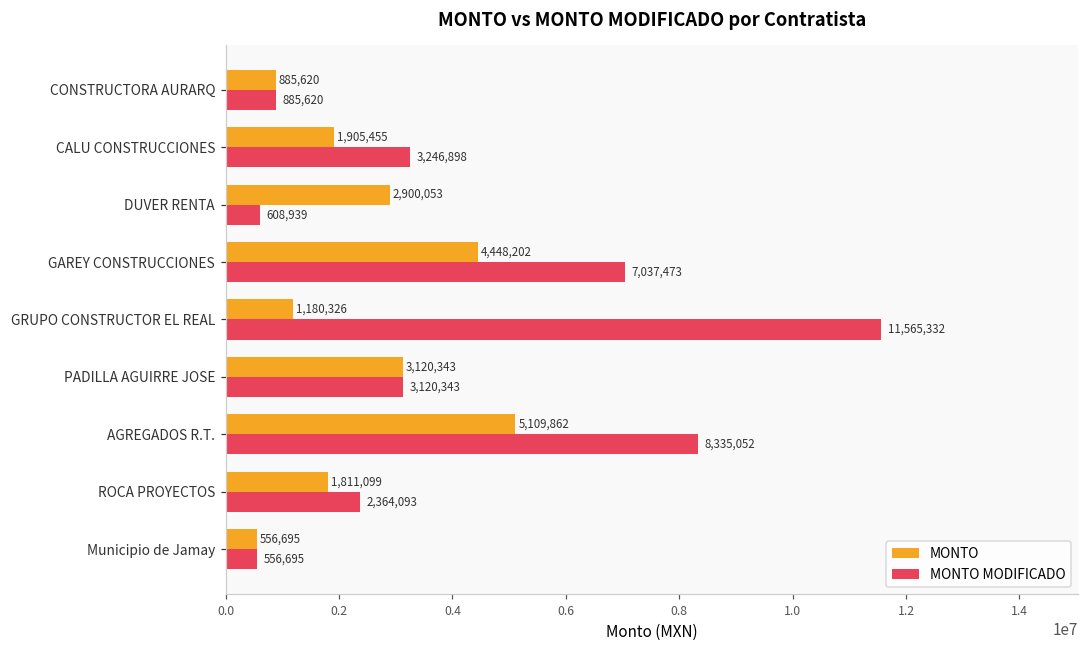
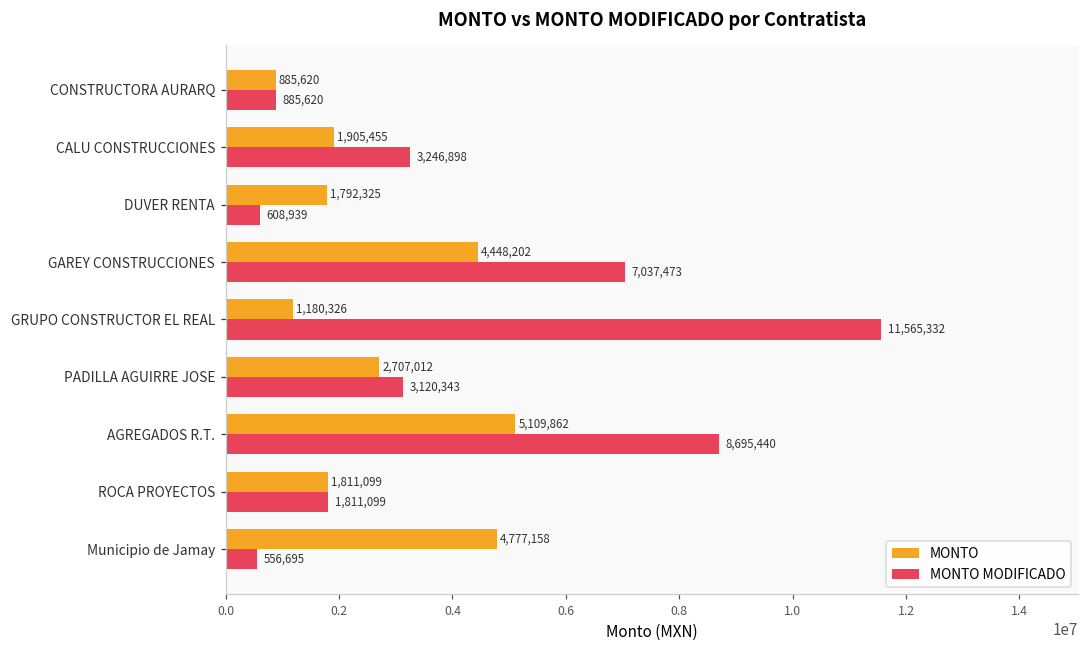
  {
    "MONTO": {
      "CONSTRUCTORA AURARQ": "885,620",
      "CALU CONSTRUCCIONES": "1,905,455",
-     "DUVER RENTA": "2,900,053",
+     "DUVER RENTA": "1,792,325",
      "GAREY CONSTRUCCIONES": "4,448,202",
      "GRUPO CONSTRUCTOR EL REAL": "1,180,326",
-     "PADILLA AGUIRRE JOSE": "3,120,343",
+     "PADILLA AGUIRRE JOSE": "2,707,012",
      "AGREGADOS R.T.": "5,109,862",
      "ROCA PROYECTOS": "1,811,099",
-     "Municipio de Jamay": "556,695"
+     "Municipio de Jamay": "4,777,158"
    },
    "MONTO MODIFICADO": {
      "CONSTRUCTORA AURARQ": "885,620",
      "CALU CONSTRUCCIONES": "3,246,898",
      "DUVER RENTA": "608,939",
      "GAREY CONSTRUCCIONES": "7,037,473",
      "GRUPO CONSTRUCTOR EL REAL": "11,565,332",
      "PADILLA AGUIRRE JOSE": "3,120,343",
-     "AGREGADOS R.T.": "8,335,052",
-     "ROCA PROYECTOS": "2,364,093",
+     "AGREGADOS R.T.": "8,695,440",
+     "ROCA PROYECTOS": "1,811,099",
      "Municipio de Jamay": "556,695"
    }
  }
